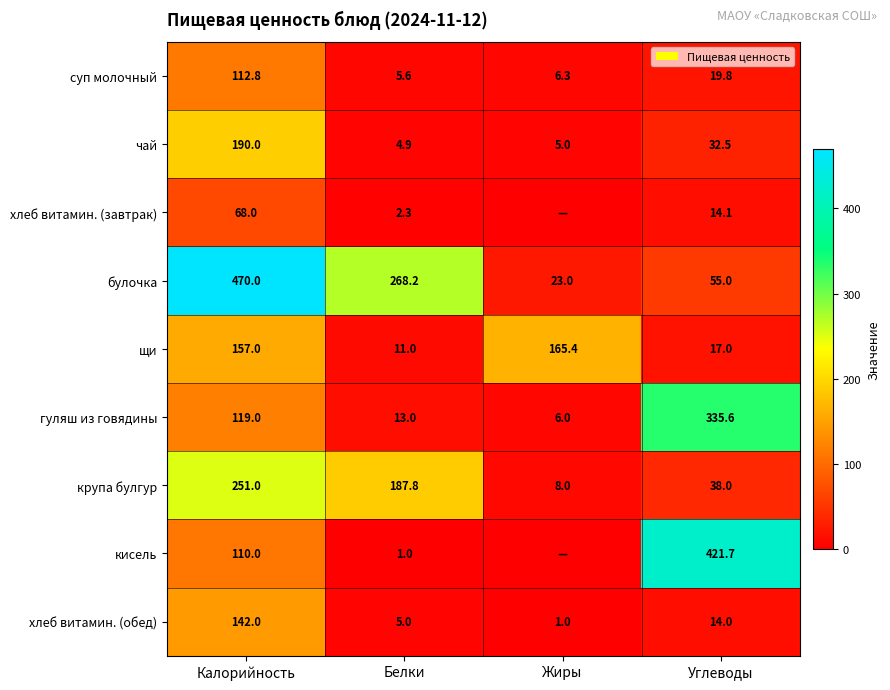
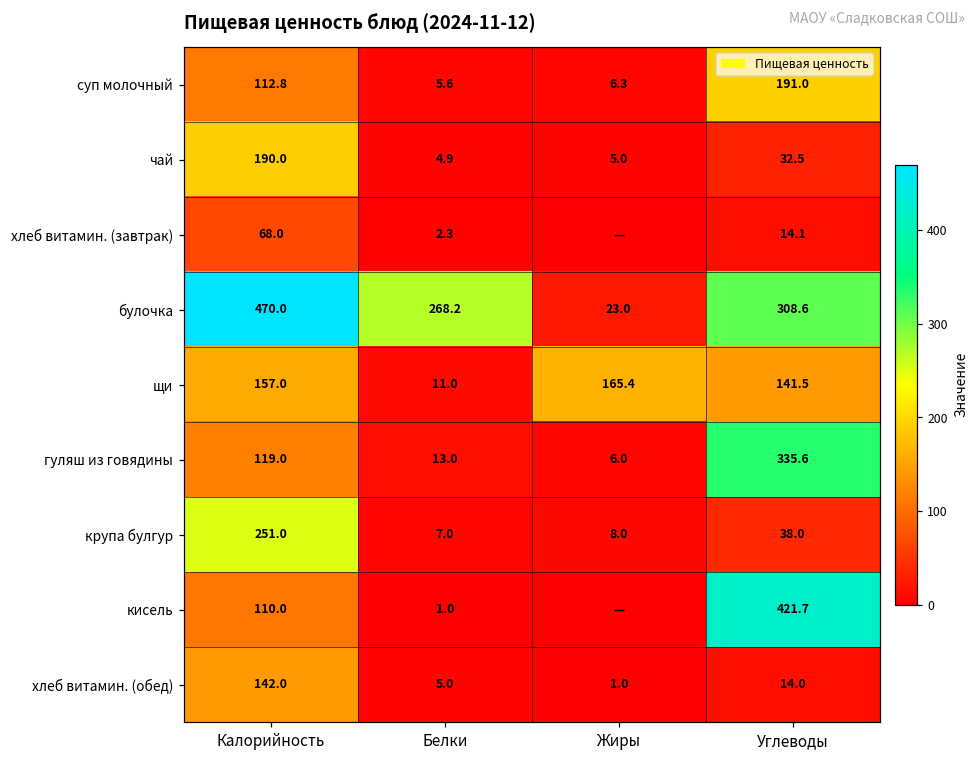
  {
    "суп молочный": {
      "Калорийность": 112.8,
      "Белки": 5.6,
      "Жиры": 6.3,
-     "Углеводы": 19.8
+     "Углеводы": 191.0
    },
    "чай": {
      "Калорийность": 190.0,
      "Белки": 4.9,
      "Жиры": 5.0,
      "Углеводы": 32.5
    },
    "хлеб витамин. (завтрак)": {
      "Калорийность": 68.0,
      "Белки": 2.3,
      "Углеводы": 14.1
    },
    "булочка": {
      "Калорийность": 470.0,
      "Белки": 268.2,
      "Жиры": 23.0,
-     "Углеводы": 55.0
+     "Углеводы": 308.6
    },
    "щи": {
      "Калорийность": 157.0,
      "Белки": 11.0,
      "Жиры": 165.4,
-     "Углеводы": 17.0
+     "Углеводы": 141.5
    },
    "гуляш из говядины": {
      "Калорийность": 119.0,
      "Белки": 13.0,
      "Жиры": 6.0,
      "Углеводы": 335.6
    },
    "крупа булгур": {
      "Калорийность": 251.0,
-     "Белки": 187.8,
+     "Белки": 7.0,
      "Жиры": 8.0,
      "Углеводы": 38.0
    },
    "кисель": {
      "Калорийность": 110.0,
      "Белки": 1.0,
      "Углеводы": 421.7
    },
    "хлеб витамин. (обед)": {
      "Калорийность": 142.0,
      "Белки": 5.0,
      "Жиры": 1.0,
      "Углеводы": 14.0
    }
  }
